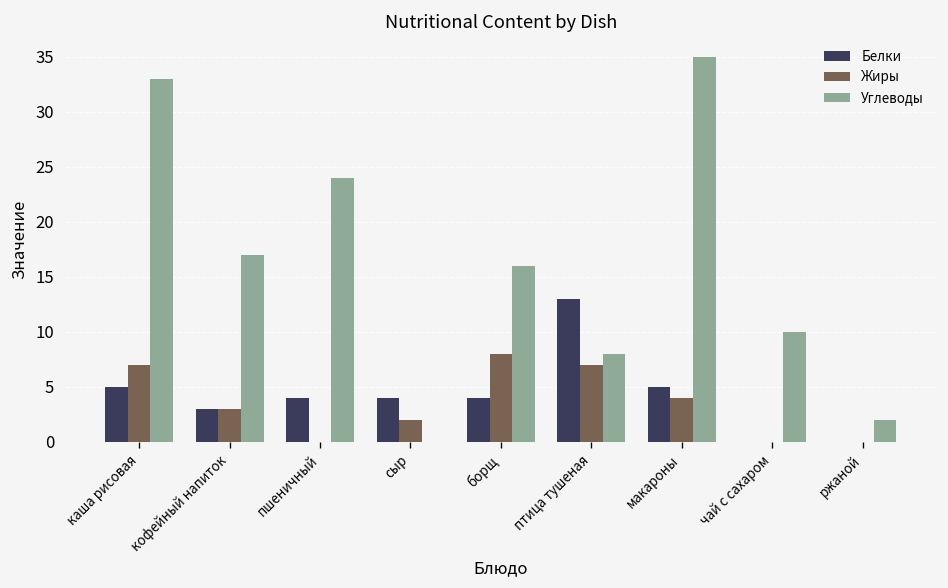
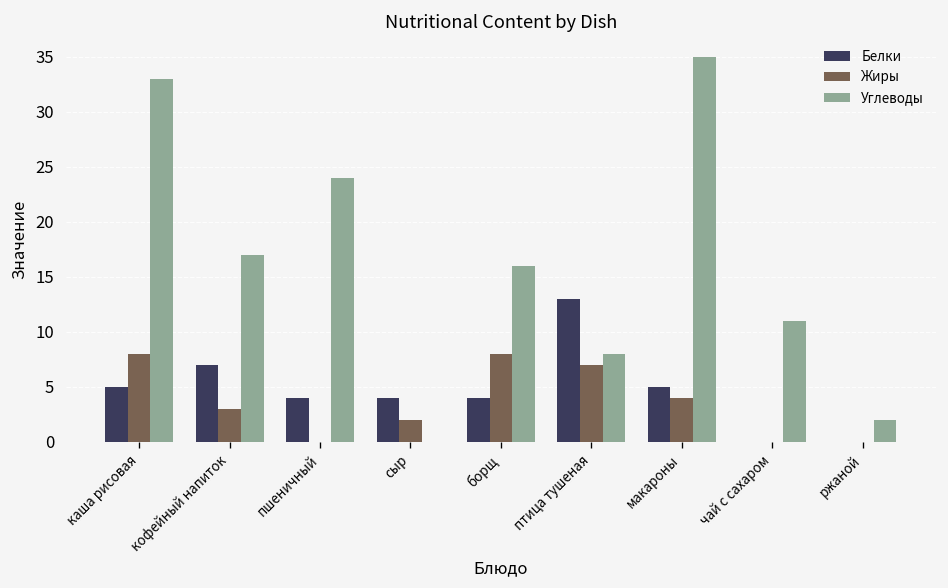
  {
    "Белки": {
      "каша рисовая": 5,
-     "кофейный напиток": 3,
+     "кофейный напиток": 7,
      "пшеничный": 4,
      "сыр": 4,
      "борщ": 4,
      "птица тушеная": 13,
      "макароны": 5,
      "чай с сахаром": 0,
      "ржаной": 0
    },
    "Жиры": {
-     "каша рисовая": 7,
+     "каша рисовая": 8,
      "кофейный напиток": 3,
      "пшеничный": 0,
      "сыр": 2,
      "борщ": 8,
      "птица тушеная": 7,
      "макароны": 4,
      "чай с сахаром": 0,
      "ржаной": 0
    },
    "Углеводы": {
      "каша рисовая": 33,
      "кофейный напиток": 17,
      "пшеничный": 24,
      "сыр": 0,
      "борщ": 16,
      "птица тушеная": 8,
      "макароны": 35,
-     "чай с сахаром": 10,
+     "чай с сахаром": 11,
      "ржаной": 2
    }
  }
